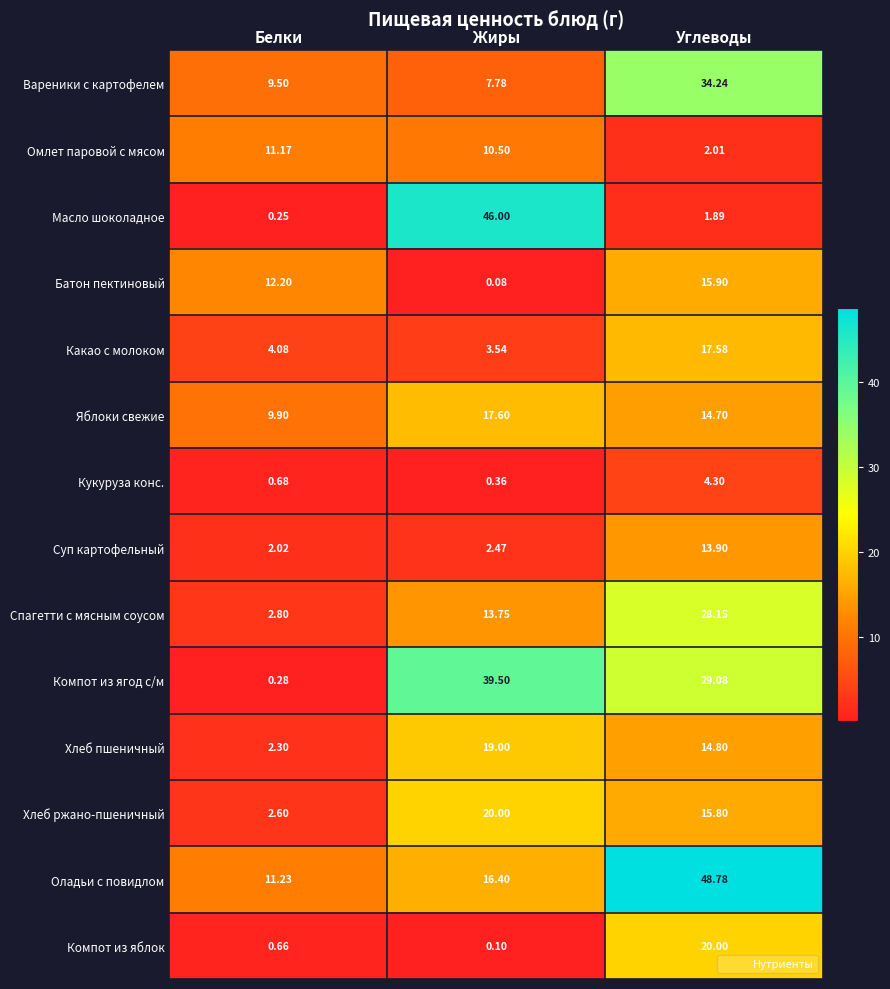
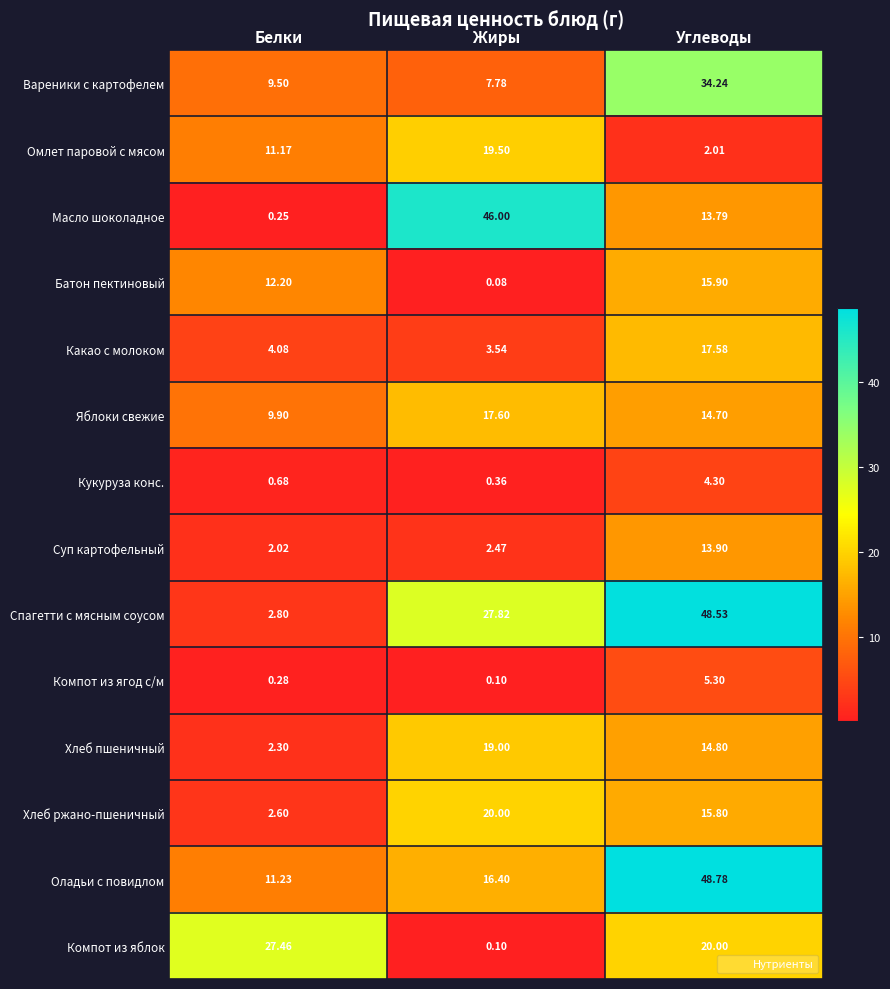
  {
    "Вареники с картофелем": {
      "Белки": 9.50,
      "Жиры": 7.78,
      "Углеводы": 34.24
    },
    "Омлет паровой с мясом": {
      "Белки": 11.17,
-     "Жиры": 10.50,
+     "Жиры": 19.50,
      "Углеводы": 2.01
    },
    "Масло шоколадное": {
      "Белки": 0.25,
      "Жиры": 46.00,
-     "Углеводы": 1.89
+     "Углеводы": 13.79
    },
    "Батон пектиновый": {
      "Белки": 12.20,
      "Жиры": 0.08,
      "Углеводы": 15.90
    },
    "Какао с молоком": {
      "Белки": 4.08,
      "Жиры": 3.54,
      "Углеводы": 17.58
    },
    "Яблоки свежие": {
      "Белки": 9.90,
      "Жиры": 17.60,
      "Углеводы": 14.70
    },
    "Кукуруза конс.": {
      "Белки": 0.68,
      "Жиры": 0.36,
      "Углеводы": 4.30
    },
    "Суп картофельный": {
      "Белки": 2.02,
      "Жиры": 2.47,
      "Углеводы": 13.90
    },
    "Спагетти с мясным соусом": {
      "Белки": 2.80,
-     "Жиры": 13.75,
-     "Углеводы": 28.15
+     "Жиры": 27.82,
+     "Углеводы": 48.53
    },
    "Компот из ягод с/м": {
      "Белки": 0.28,
-     "Жиры": 39.50,
-     "Углеводы": 29.08
+     "Жиры": 0.10,
+     "Углеводы": 5.30
    },
    "Хлеб пшеничный": {
      "Белки": 2.30,
      "Жиры": 19.00,
      "Углеводы": 14.80
    },
    "Хлеб ржано-пшеничный": {
      "Белки": 2.60,
      "Жиры": 20.00,
      "Углеводы": 15.80
    },
    "Оладьи с повидлом": {
      "Белки": 11.23,
      "Жиры": 16.40,
      "Углеводы": 48.78
    },
    "Компот из яблок": {
-     "Белки": 0.66,
+     "Белки": 27.46,
      "Жиры": 0.10,
      "Углеводы": 20.00
    }
  }
